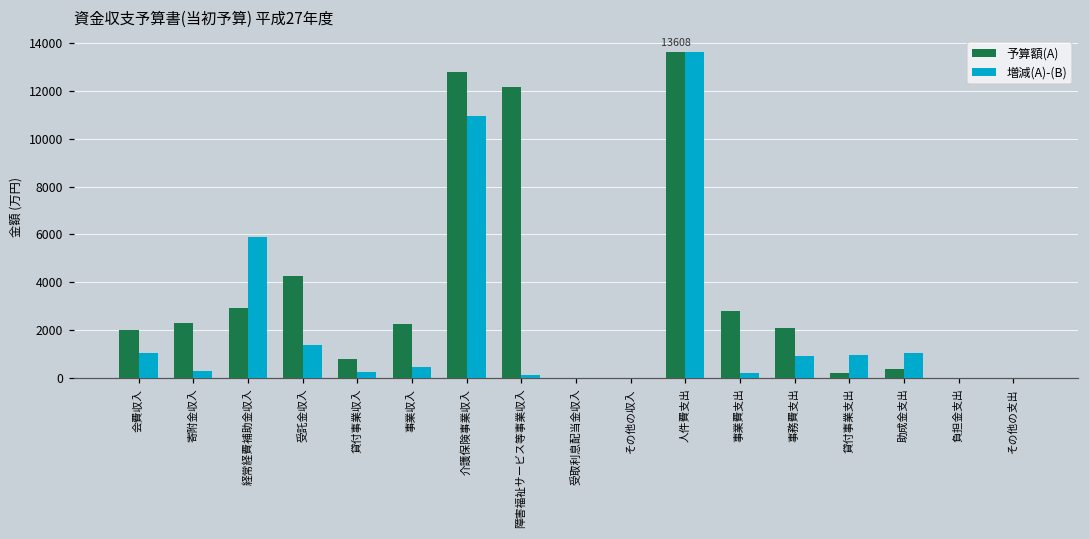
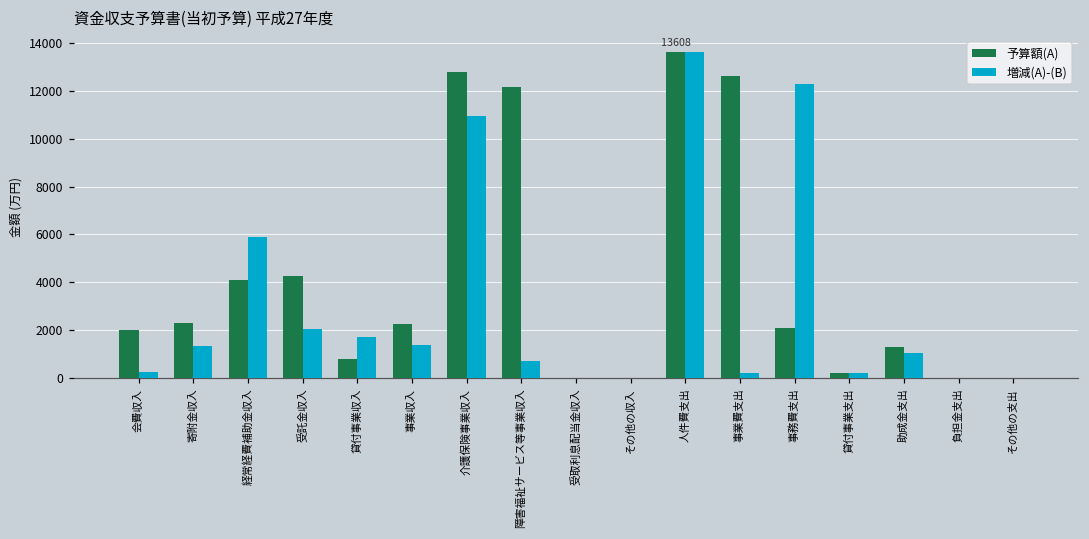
  {
    "予算額(A)": {
      "会費収入": 2000,
      "寄附金収入": 2300,
-     "経常経費補助金収入": 2900,
+     "経常経費補助金収入": 4100,
      "受託金収入": 4300,
      "貸付事業収入": 800,
      "事業収入": 2200,
      "介護保険事業収入": 12800,
      "障害福祉サービス等事業収入": 12100,
-     "事業費支出": 2800,
+     "事業費支出": 12600,
      "事務費支出": 2100,
      "貸付事業支出": 200,
-     "助成金支出": 400
+     "助成金支出": 1300
    },
    "増減(A)-(B)": {
-     "会費収入": 1000,
-     "寄附金収入": 300,
+     "会費収入": 200,
+     "寄附金収入": 1300,
      "経常経費補助金収入": 5900,
-     "受託金収入": 1400,
-     "貸付事業収入": 300,
-     "事業収入": 400,
+     "受託金収入": 2000,
+     "貸付事業収入": 1700,
+     "事業収入": 1400,
      "介護保険事業収入": 11000,
-     "障害福祉サービス等事業収入": 100,
+     "障害福祉サービス等事業収入": 700,
      "事業費支出": 200,
-     "事務費支出": 900,
-     "貸付事業支出": 1000,
+     "事務費支出": 12300,
+     "貸付事業支出": 200,
      "助成金支出": 1000
    }
  }
